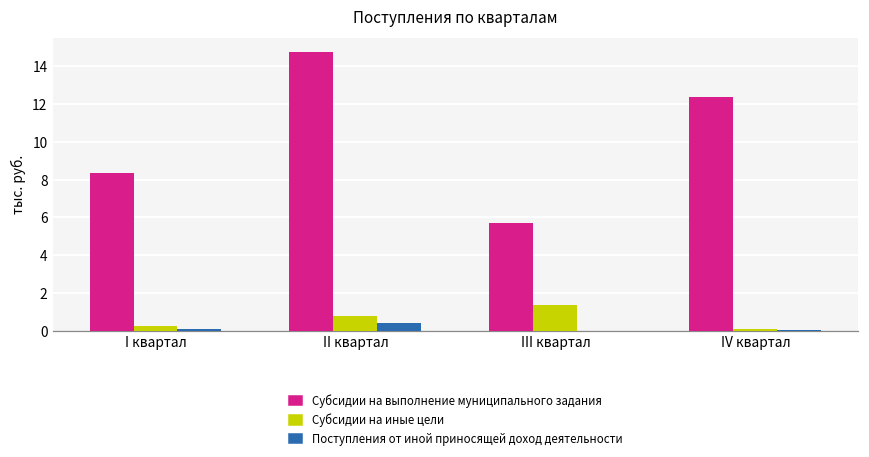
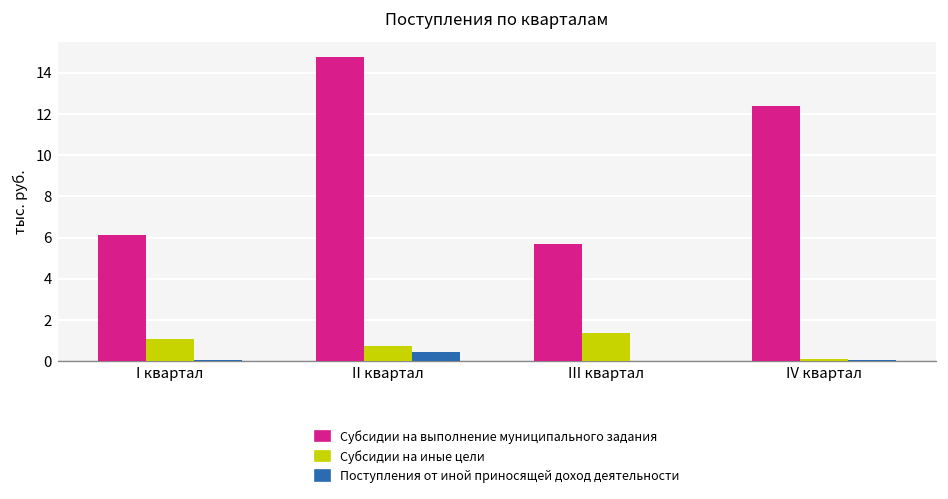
  {
    "Субсидии на выполнение муниципального задания": {
-     "I квартал": 8.4,
+     "I квартал": 6.1,
      "II квартал": 14.8,
      "III квартал": 5.7,
      "IV квартал": 12.4
    },
    "Субсидии на иные цели": {
-     "I квартал": 0.3,
+     "I квартал": 1.1,
      "II квартал": 0.8,
      "III квартал": 1.3
    },
    "Поступления от иной приносящей доход деятельности": {
      "II квартал": 0.4,
      "III квартал": 0.0
    }
  }
